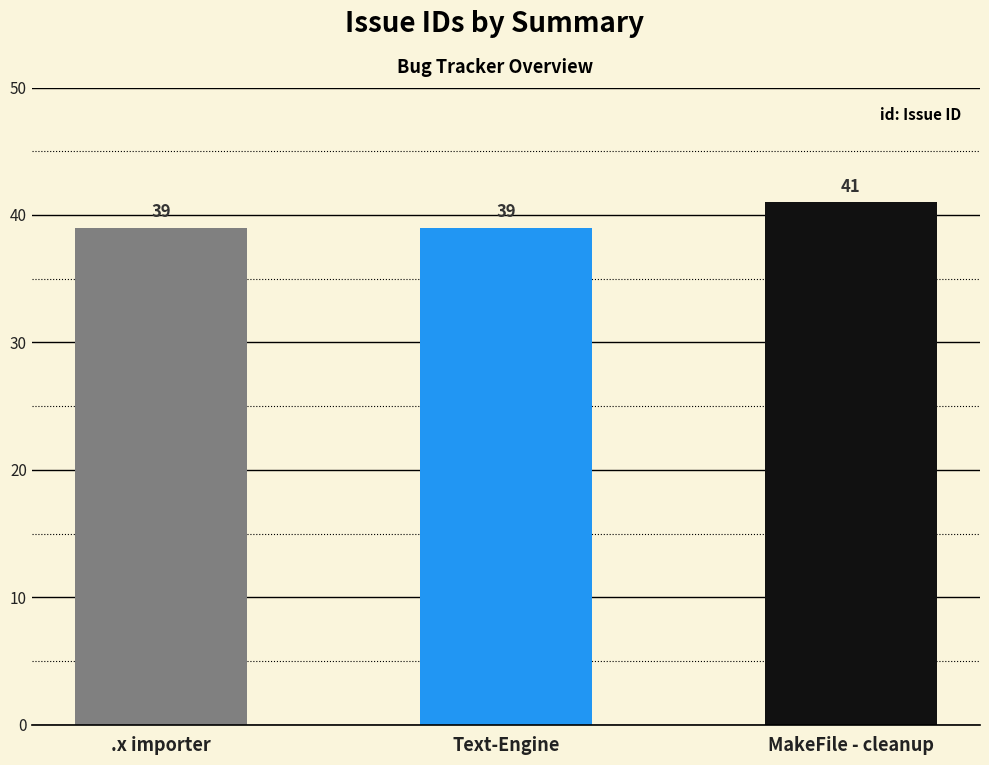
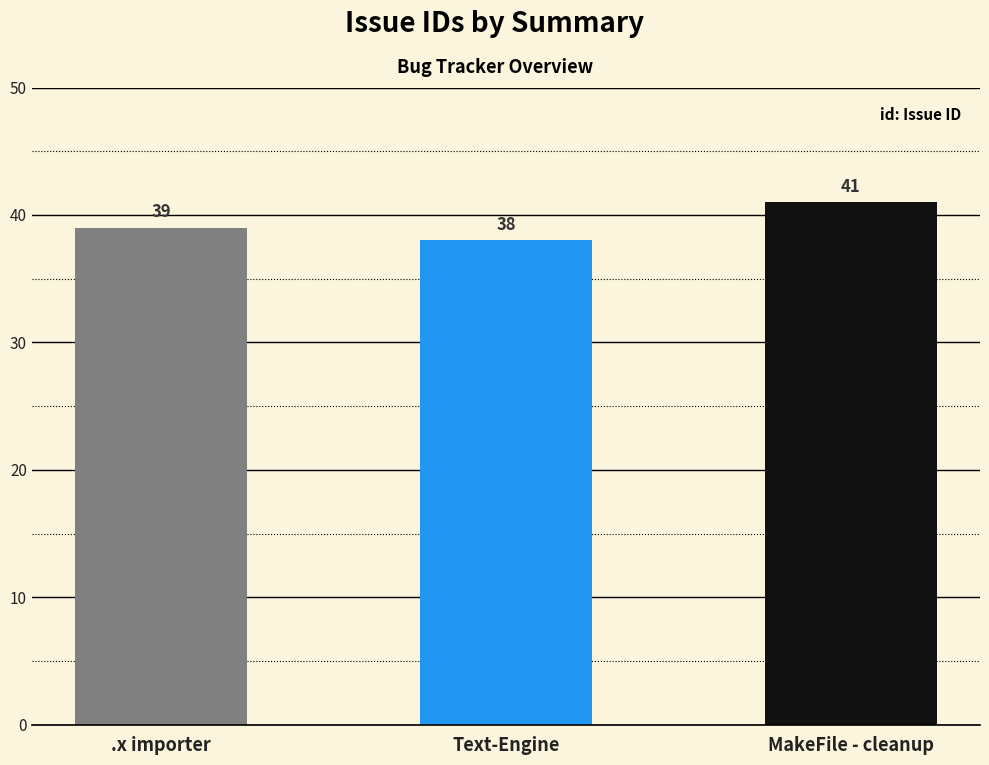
  {
    ".x importer": 39,
-   "Text-Engine": 39,
+   "Text-Engine": 38,
    "MakeFile - cleanup": 41
  }
